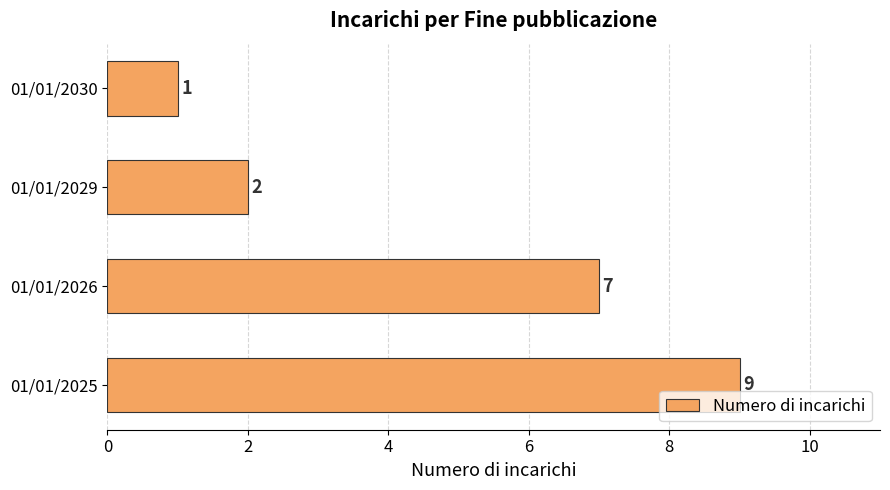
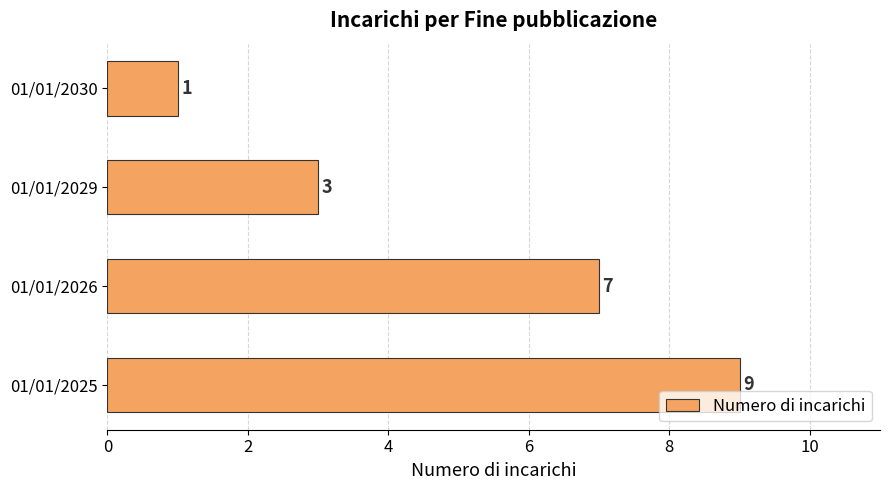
  {
    "01/01/2030": 1,
-   "01/01/2029": 2,
+   "01/01/2029": 3,
    "01/01/2026": 7
  }
